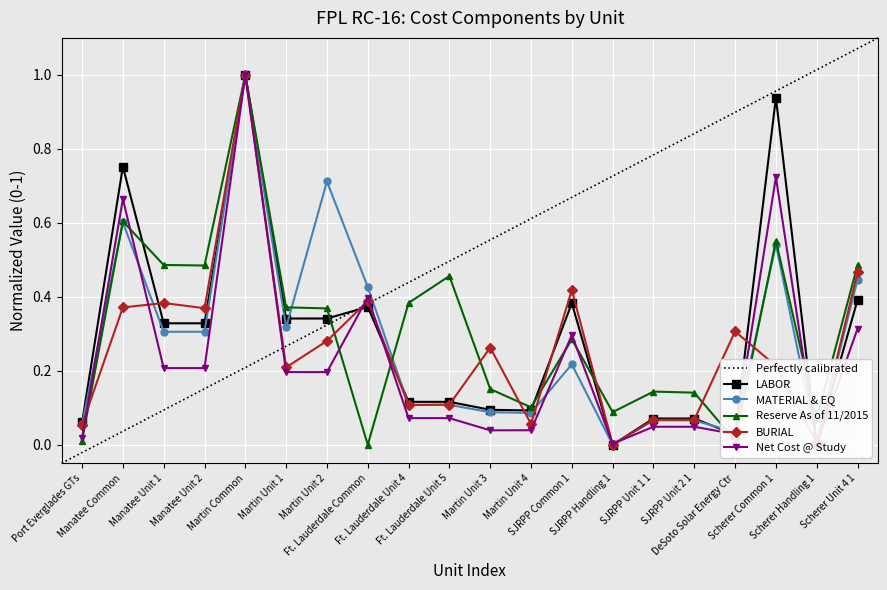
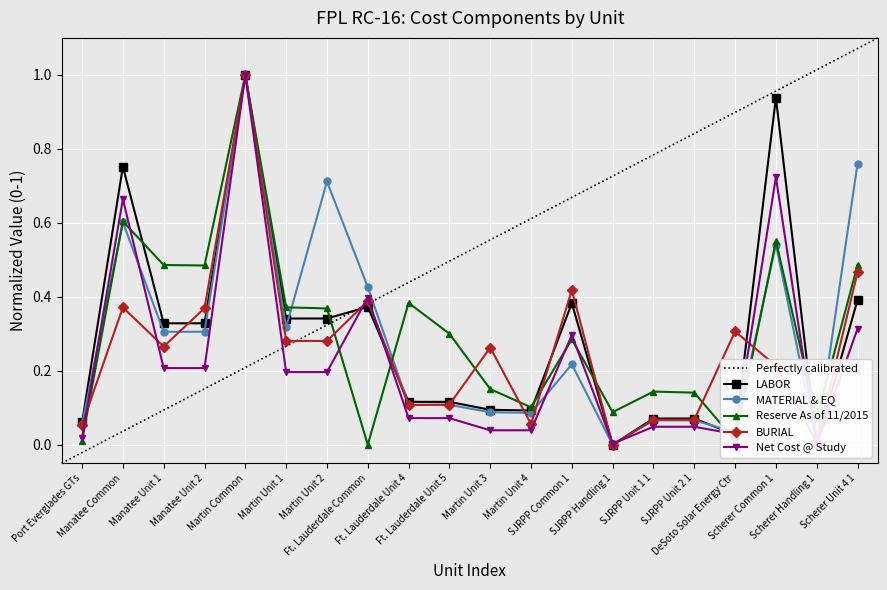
  {
    "LABOR": {
      "Manatee Common": 0.75,
      "Manatee Unit 1": 0.33,
      "Manatee Unit 2": 0.33,
      "Martin Unit 1": 0.34,
      "Martin Unit 2": 0.34,
      "Ft. Lauderdale Common": 0.37,
      "Ft. Lauderdale Unit 4": 0.12,
      "Ft. Lauderdale Unit 5": 0.12,
      "SJRPP Common 1": 0.38,
      "Scherer Common 1": 0.94,
      "Scherer Unit 4 1": 0.39
    },
    "MATERIAL & EQ": {
      "Manatee Unit 1": 0.31,
      "Manatee Unit 2": 0.31,
      "Martin Unit 1": 0.32,
      "Martin Unit 2": 0.71,
      "Ft. Lauderdale Common": 0.43,
      "SJRPP Common 1": 0.22,
      "Scherer Common 1": 0.54,
-     "Scherer Unit 4 1": 0.45
+     "Scherer Unit 4 1": 0.76
    },
    "Reserve As of 11/2015": {
      "Port Everglades GTs": 0.01,
      "Manatee Unit 1": 0.49,
      "Manatee Unit 2": 0.48,
      "Martin Unit 1": 0.37,
      "Martin Unit 2": 0.37,
      "Ft. Lauderdale Common": 0.00,
      "Ft. Lauderdale Unit 4": 0.38,
-     "Ft. Lauderdale Unit 5": 0.46,
+     "Ft. Lauderdale Unit 5": 0.30,
      "Martin Unit 3": 0.15,
      "Martin Unit 4": 0.10,
      "SJRPP Common 1": 0.29,
      "SJRPP Handling 1": 0.09,
      "SJRPP Unit 1 1": 0.14,
      "SJRPP Unit 2 1": 0.14,
      "Scherer Common 1": 0.55,
      "Scherer Unit 4 1": 0.49
    },
    "BURIAL": {
      "Manatee Common": 0.37,
-     "Manatee Unit 1": 0.38,
+     "Manatee Unit 1": 0.27,
      "Manatee Unit 2": 0.37,
-     "Martin Unit 1": 0.21,
+     "Martin Unit 1": 0.28,
      "Martin Unit 2": 0.28,
      "Ft. Lauderdale Common": 0.39,
      "Martin Unit 3": 0.26,
      "Martin Unit 4": 0.06,
      "SJRPP Common 1": 0.42,
      "DeSoto Solar Energy Ctr": 0.31,
      "Scherer Unit 4 1": 0.47
    },
    "Net Cost @ Study": {
      "Port Everglades GTs": 0.02,
      "Manatee Common": 0.66,
      "Manatee Unit 1": 0.21,
      "Manatee Unit 2": 0.21,
      "Martin Unit 1": 0.20,
      "Martin Unit 2": 0.20,
      "Ft. Lauderdale Common": 0.40,
      "Ft. Lauderdale Unit 4": 0.07,
      "Ft. Lauderdale Unit 5": 0.07,
      "Martin Unit 3": 0.04,
      "Martin Unit 4": 0.04,
      "SJRPP Common 1": 0.30,
      "SJRPP Unit 1 1": 0.05,
      "SJRPP Unit 2 1": 0.05,
      "Scherer Common 1": 0.72,
      "Scherer Unit 4 1": 0.31
    }
  }
